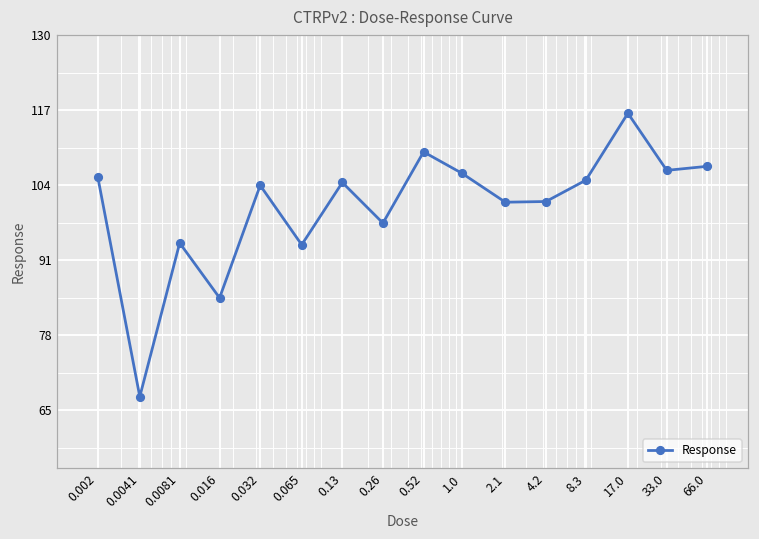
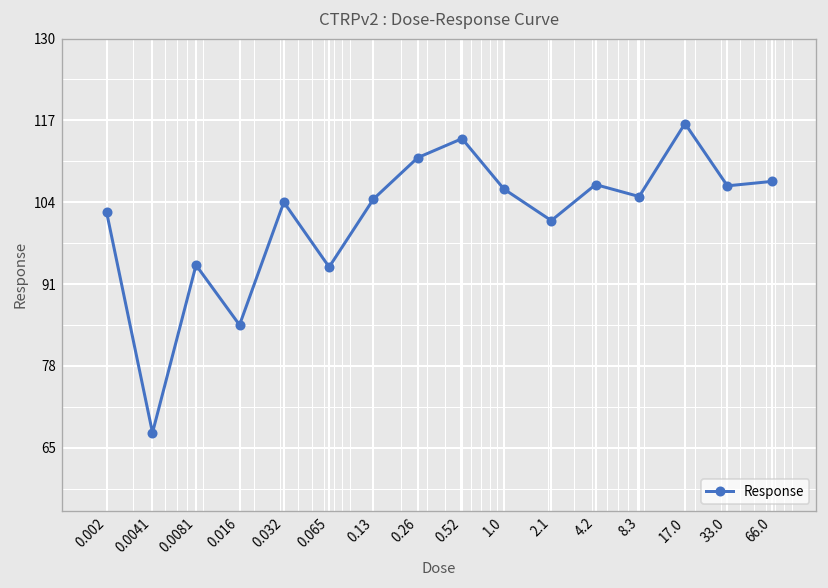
  {
-   "0.002": 106,
+   "0.002": 102,
    "0.0041": 67,
    "0.0081": 94,
    "0.016": 85,
    "0.032": 104,
    "0.065": 94,
    "0.13": 105,
-   "0.26": 97,
-   "0.52": 110,
+   "0.26": 111,
+   "0.52": 114,
    "1.0": 106,
    "2.1": 101,
-   "4.2": 101,
+   "4.2": 107,
    "8.3": 105,
    "17.0": 117,
    "33.0": 107,
    "66.0": 107
  }
